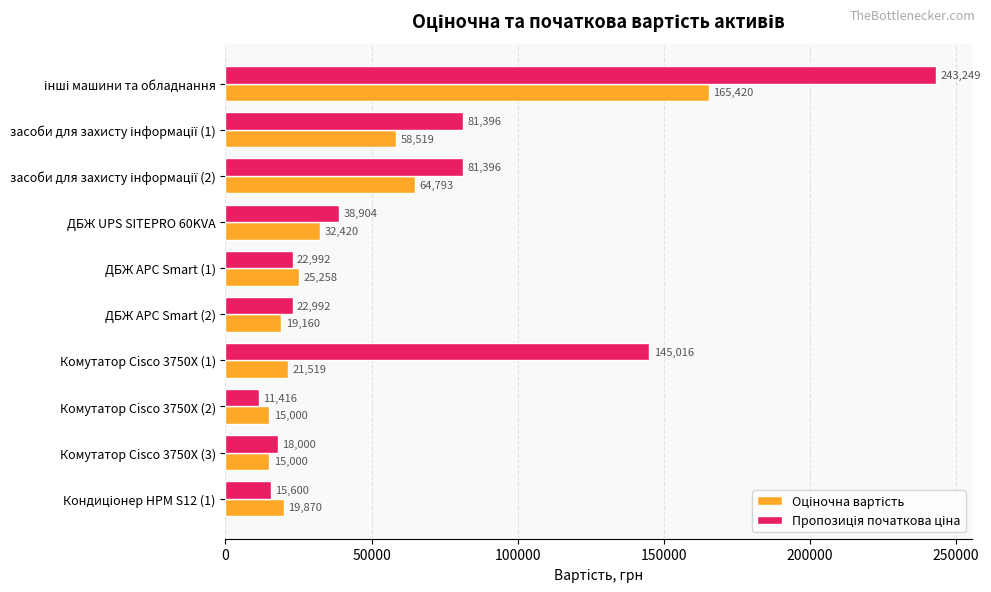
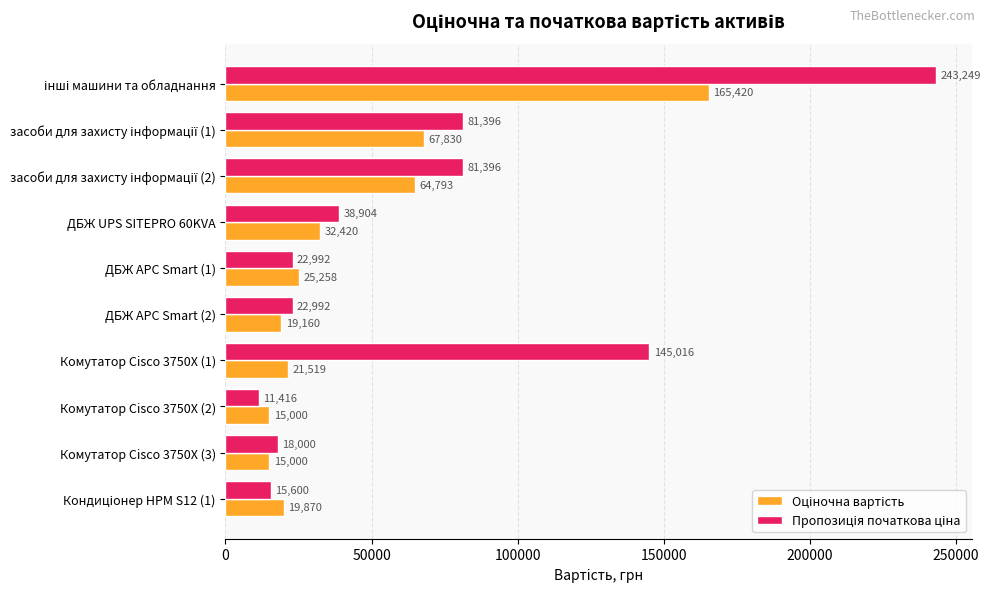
  {
    "Оціночна вартість": {
      "інші машини та обладнання": "165,420",
-     "засоби для захисту інформації (1)": "58,519",
+     "засоби для захисту інформації (1)": "67,830",
      "засоби для захисту інформації (2)": "64,793",
      "ДБЖ UPS SITEPRO 60KVA": "32,420",
      "ДБЖ APC Smart (1)": "25,258",
      "ДБЖ APC Smart (2)": "19,160",
      "Комутатор Cisco 3750X (1)": "21,519",
      "Комутатор Cisco 3750X (2)": "15,000",
      "Комутатор Cisco 3750X (3)": "15,000",
      "Кондиціонер HPM S12 (1)": "19,870"
    },
    "Пропозиція початкова ціна": {
      "інші машини та обладнання": "243,249",
      "засоби для захисту інформації (1)": "81,396",
      "засоби для захисту інформації (2)": "81,396",
      "ДБЖ UPS SITEPRO 60KVA": "38,904",
      "ДБЖ APC Smart (1)": "22,992",
      "ДБЖ APC Smart (2)": "22,992",
      "Комутатор Cisco 3750X (1)": "145,016",
      "Комутатор Cisco 3750X (2)": "11,416",
      "Комутатор Cisco 3750X (3)": "18,000",
      "Кондиціонер HPM S12 (1)": "15,600"
    }
  }
